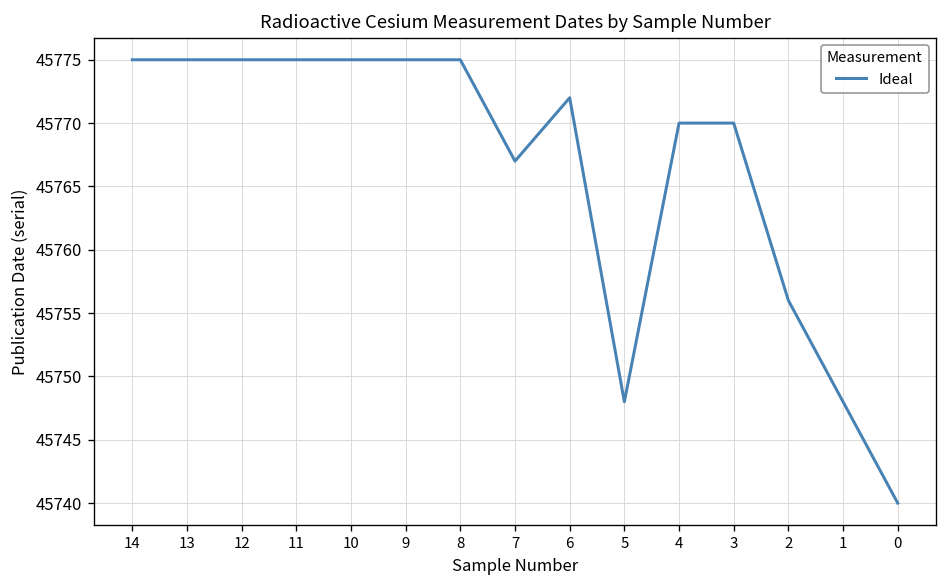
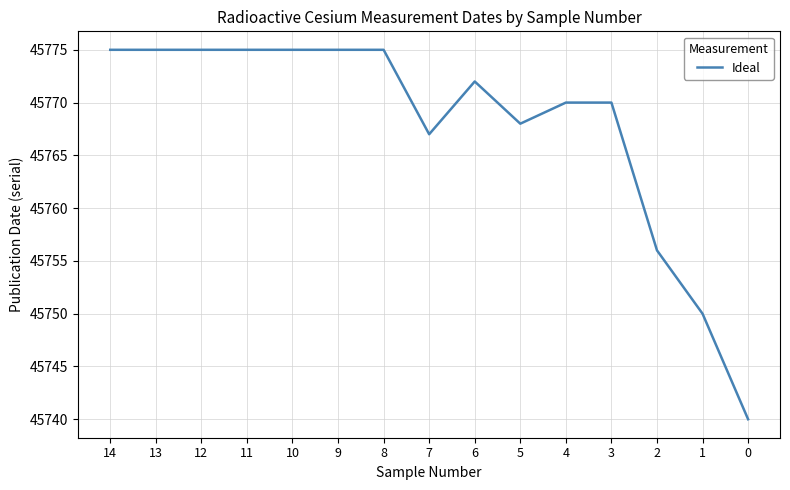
  {
    "14": 45775,
    "13": 45775,
    "12": 45775,
    "11": 45775,
    "10": 45775,
    "9": 45775,
    "8": 45775,
    "7": 45767,
    "6": 45772,
-   "5": 45748,
+   "5": 45768,
    "4": 45770,
    "3": 45770,
    "2": 45756,
-   "1": 45748,
+   "1": 45750,
    "0": 45740
  }
